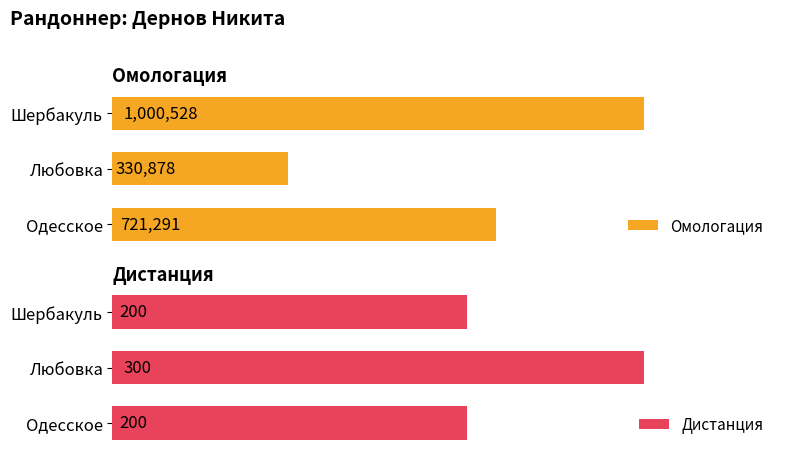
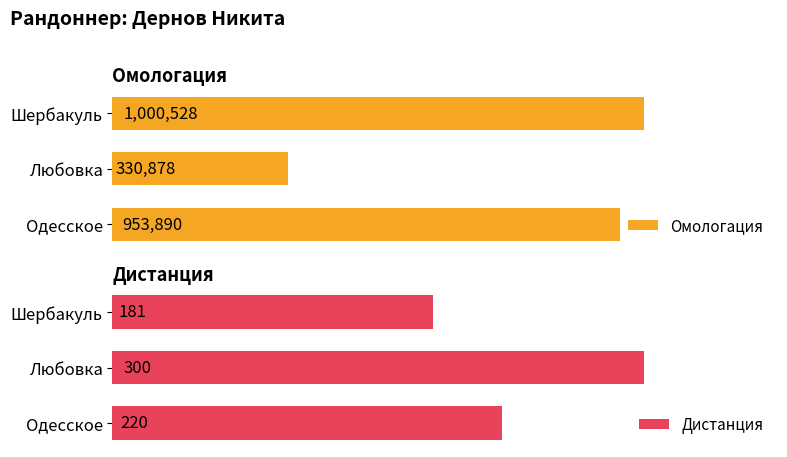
  {
    "Омологация": {
      "Шербакуль": "1,000,528",
      "Любовка": "330,878",
-     "Одесское": "721,291"
+     "Одесское": "953,890"
    },
    "Дистанция": {
-     "Шербакуль": "200",
+     "Шербакуль": "181",
      "Любовка": "300",
-     "Одесское": "200"
+     "Одесское": "220"
    }
  }
